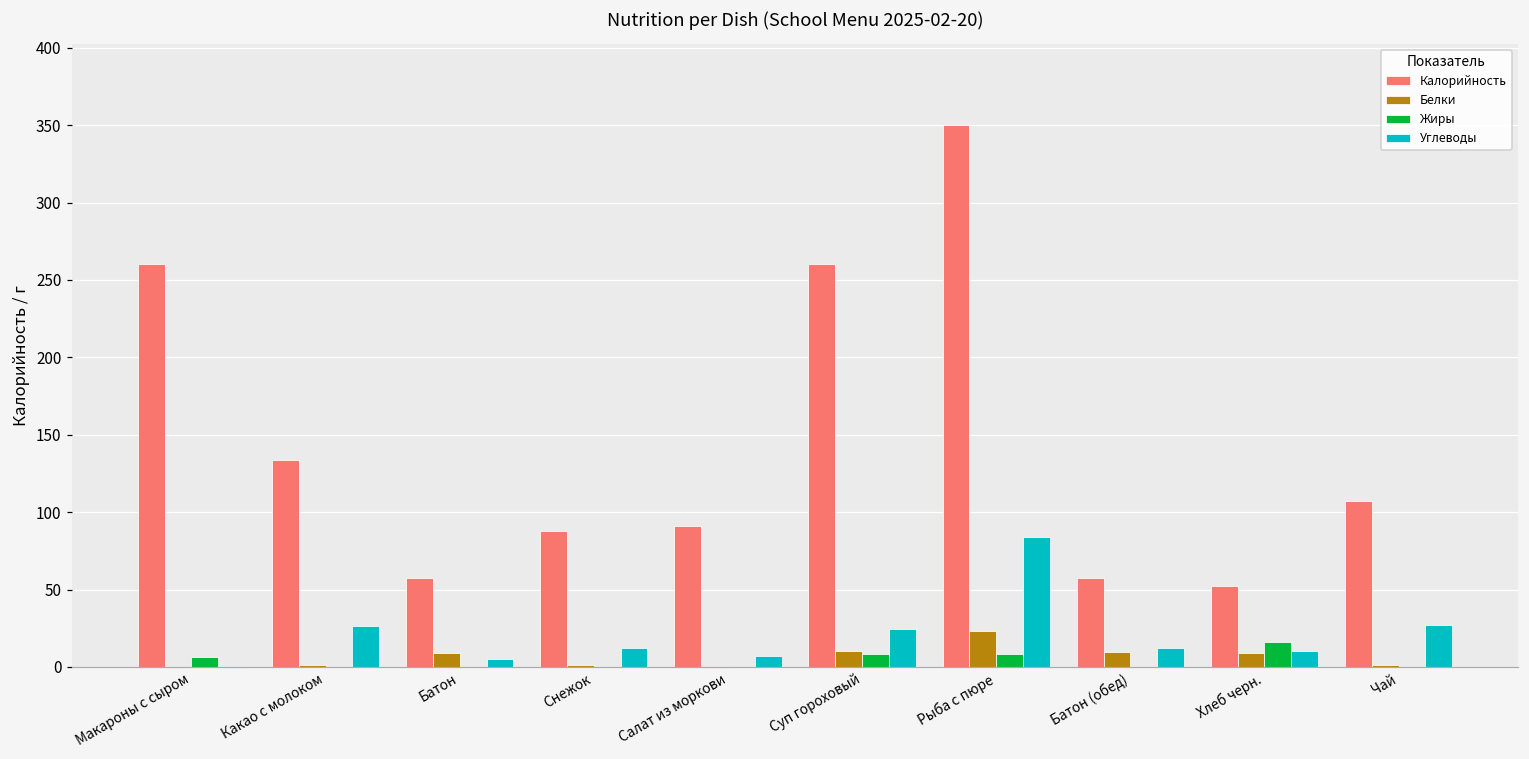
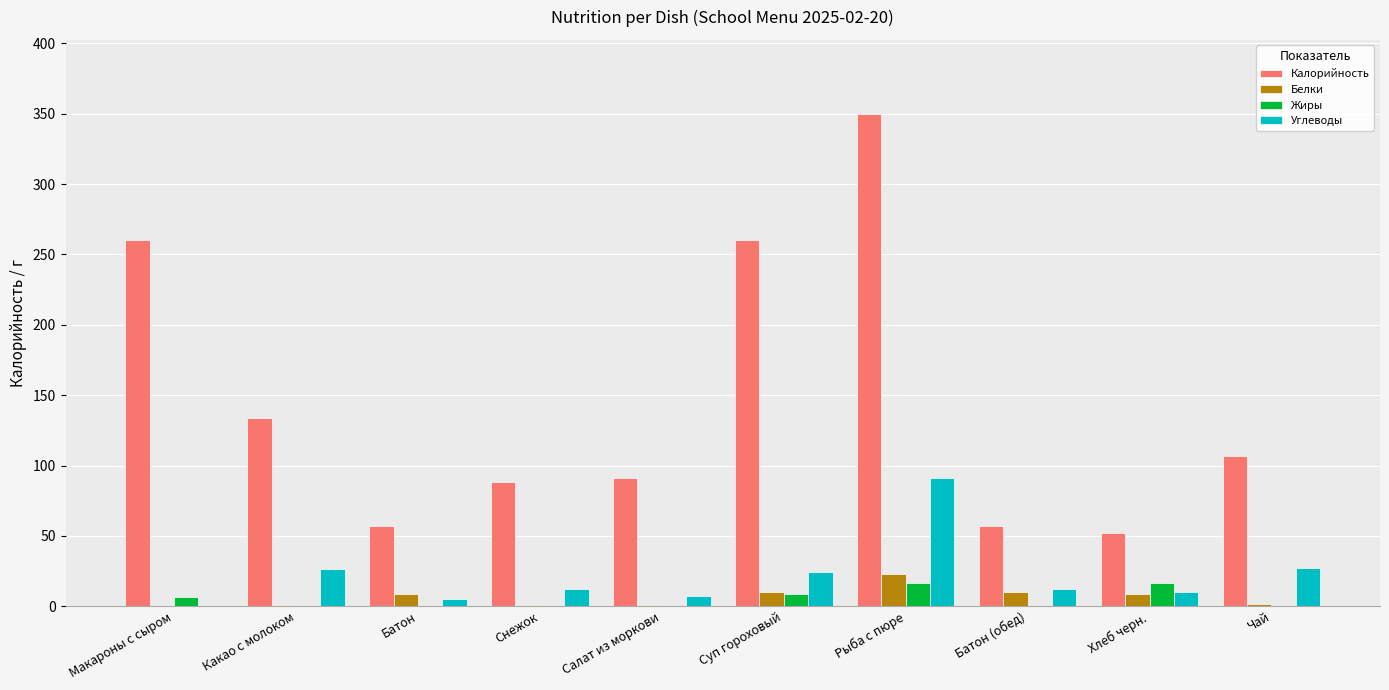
  {
    "Калорийность": {
      "Макароны с сыром": 260,
      "Какао с молоком": 134,
      "Батон": 57,
      "Снежок": 88,
      "Салат из моркови": 91,
      "Суп гороховый": 260,
      "Рыба с пюре": 350,
      "Батон (обед)": 57,
      "Хлеб черн.": 52,
      "Чай": 107
    },
    "Белки": {
      "Батон": 9,
      "Суп гороховый": 10,
      "Рыба с пюре": 23,
      "Батон (обед)": 10,
      "Хлеб черн.": 9
    },
    "Жиры": {
      "Макароны с сыром": 6,
      "Какао с молоком": 0,
      "Суп гороховый": 8,
-     "Рыба с пюре": 8,
+     "Рыба с пюре": 17,
      "Хлеб черн.": 16
    },
    "Углеводы": {
      "Какао с молоком": 26,
      "Батон": 5,
      "Снежок": 12,
      "Салат из моркови": 7,
      "Суп гороховый": 25,
-     "Рыба с пюре": 84,
+     "Рыба с пюре": 91,
      "Батон (обед)": 12,
      "Хлеб черн.": 10,
      "Чай": 27
    }
  }
